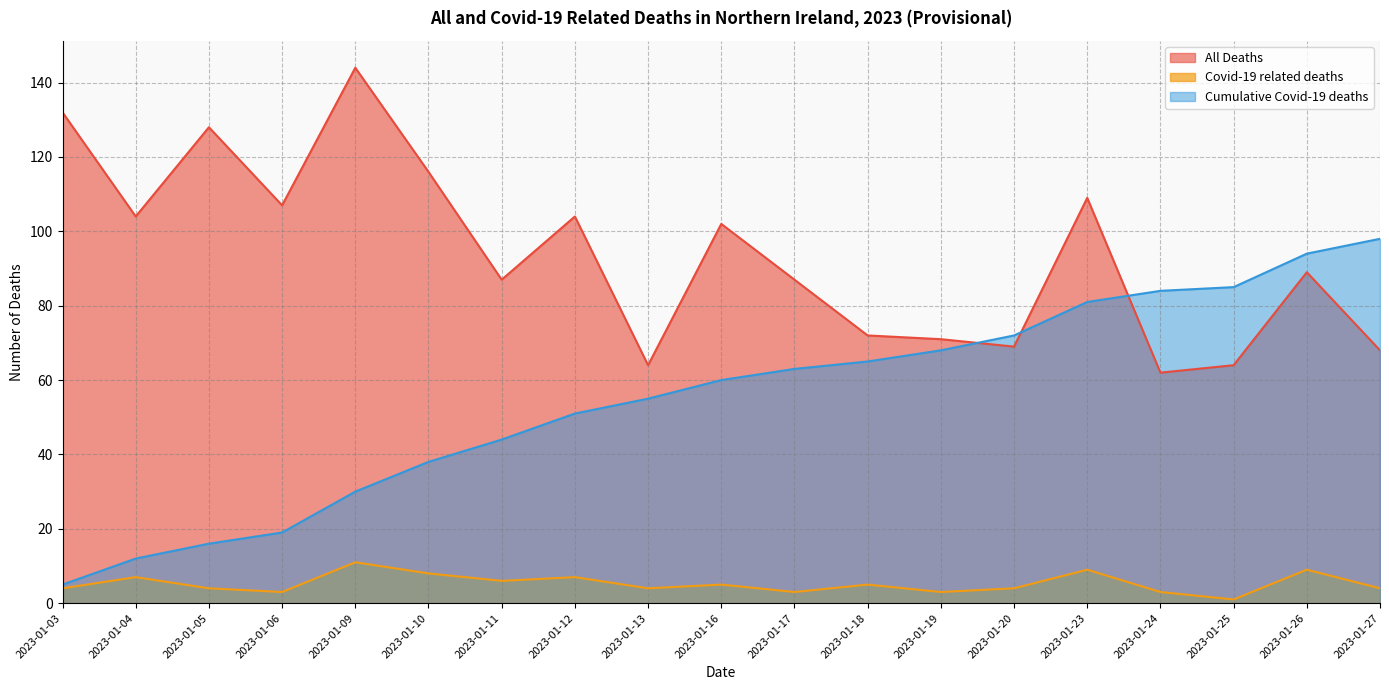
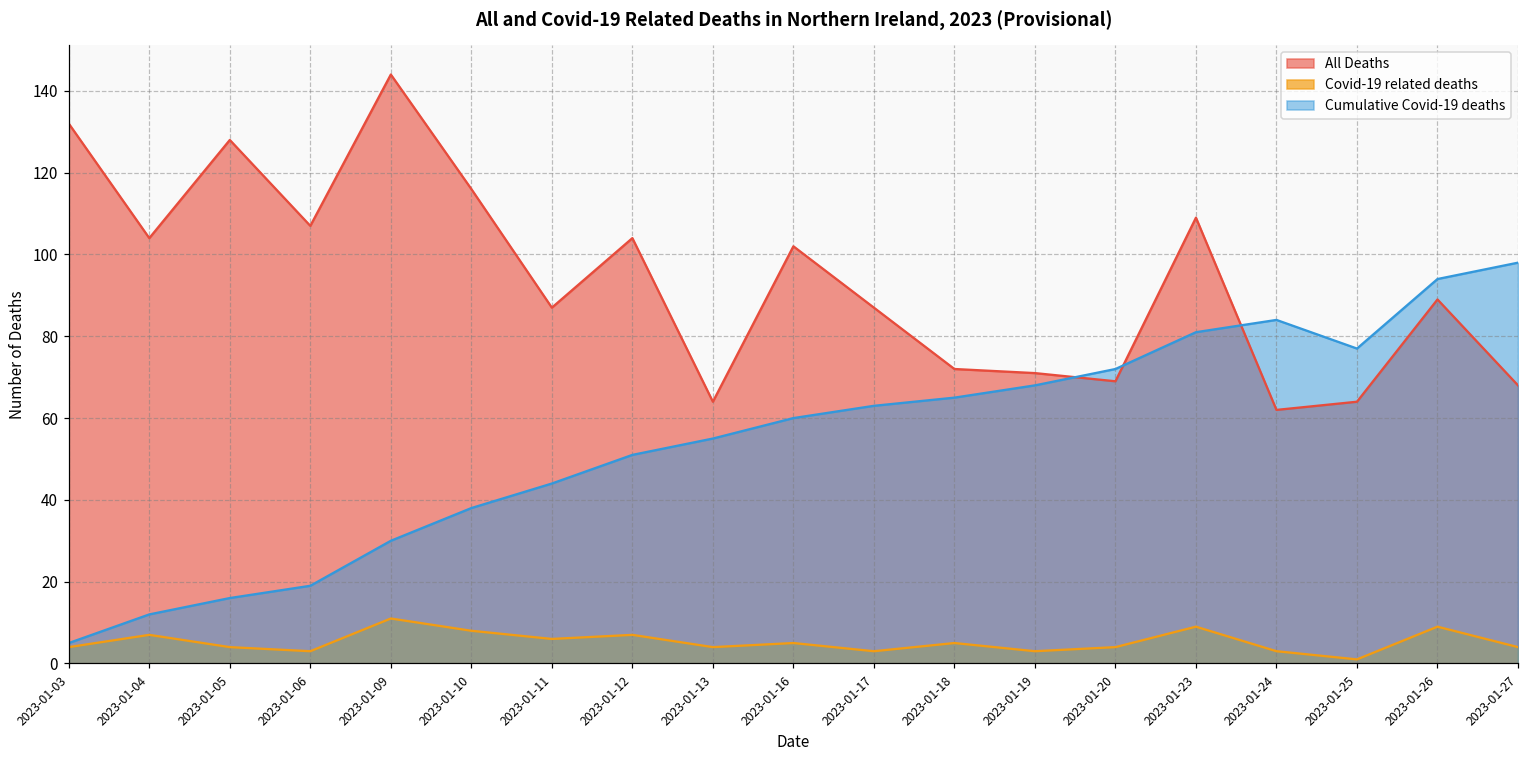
  {
    "All Deaths": {
      "2023-01-03": 132,
      "2023-01-04": 104,
      "2023-01-05": 128,
      "2023-01-06": 107,
      "2023-01-09": 144,
      "2023-01-10": 116,
      "2023-01-11": 87,
      "2023-01-12": 104,
      "2023-01-13": 64,
      "2023-01-16": 102,
      "2023-01-17": 87,
      "2023-01-18": 72,
      "2023-01-19": 71,
      "2023-01-20": 69,
      "2023-01-23": 109,
      "2023-01-24": 62,
      "2023-01-25": 64,
      "2023-01-26": 89,
      "2023-01-27": 68
    },
    "Covid-19 related deaths": {
      "2023-01-03": 4,
      "2023-01-04": 7,
      "2023-01-05": 4,
      "2023-01-06": 3,
      "2023-01-09": 11,
      "2023-01-10": 8,
      "2023-01-11": 6,
      "2023-01-12": 7,
      "2023-01-13": 4,
      "2023-01-16": 5,
      "2023-01-17": 3,
      "2023-01-18": 5,
      "2023-01-19": 3,
      "2023-01-20": 4,
      "2023-01-23": 9,
      "2023-01-24": 3,
      "2023-01-25": 1,
      "2023-01-26": 9,
      "2023-01-27": 4
    },
    "Cumulative Covid-19 deaths": {
      "2023-01-03": 5,
      "2023-01-04": 12,
      "2023-01-05": 16,
      "2023-01-06": 19,
      "2023-01-09": 30,
      "2023-01-10": 38,
      "2023-01-11": 44,
      "2023-01-12": 51,
      "2023-01-13": 55,
      "2023-01-16": 60,
      "2023-01-17": 63,
      "2023-01-18": 65,
      "2023-01-19": 68,
      "2023-01-20": 72,
      "2023-01-23": 81,
      "2023-01-24": 84,
-     "2023-01-25": 85,
+     "2023-01-25": 77,
      "2023-01-26": 94,
      "2023-01-27": 98
    }
  }
